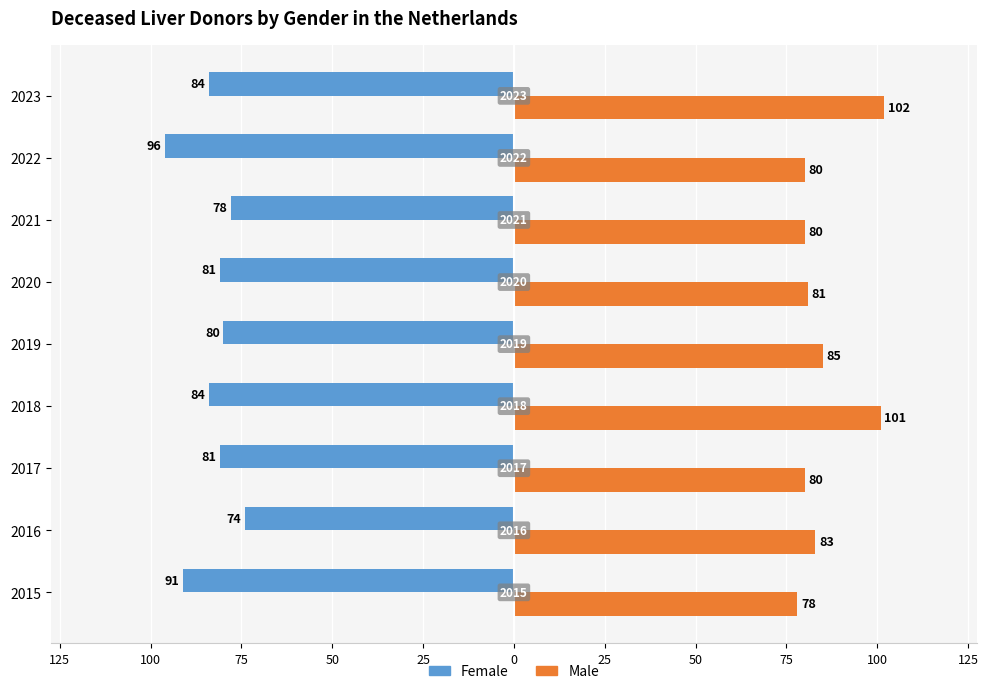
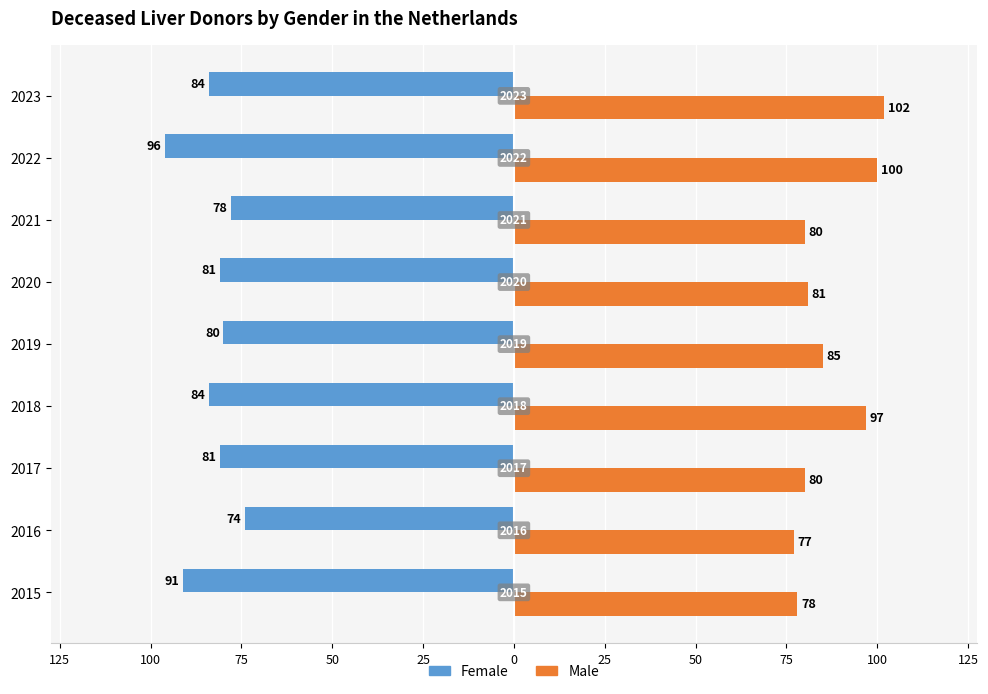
  {
    "Male": {
      "2023": 102,
-     "2022": 80,
+     "2022": 100,
      "2021": 80,
      "2020": 81,
      "2019": 85,
-     "2018": 101,
+     "2018": 97,
      "2017": 80,
-     "2016": 83,
+     "2016": 77,
      "2015": 78
    }
  }
